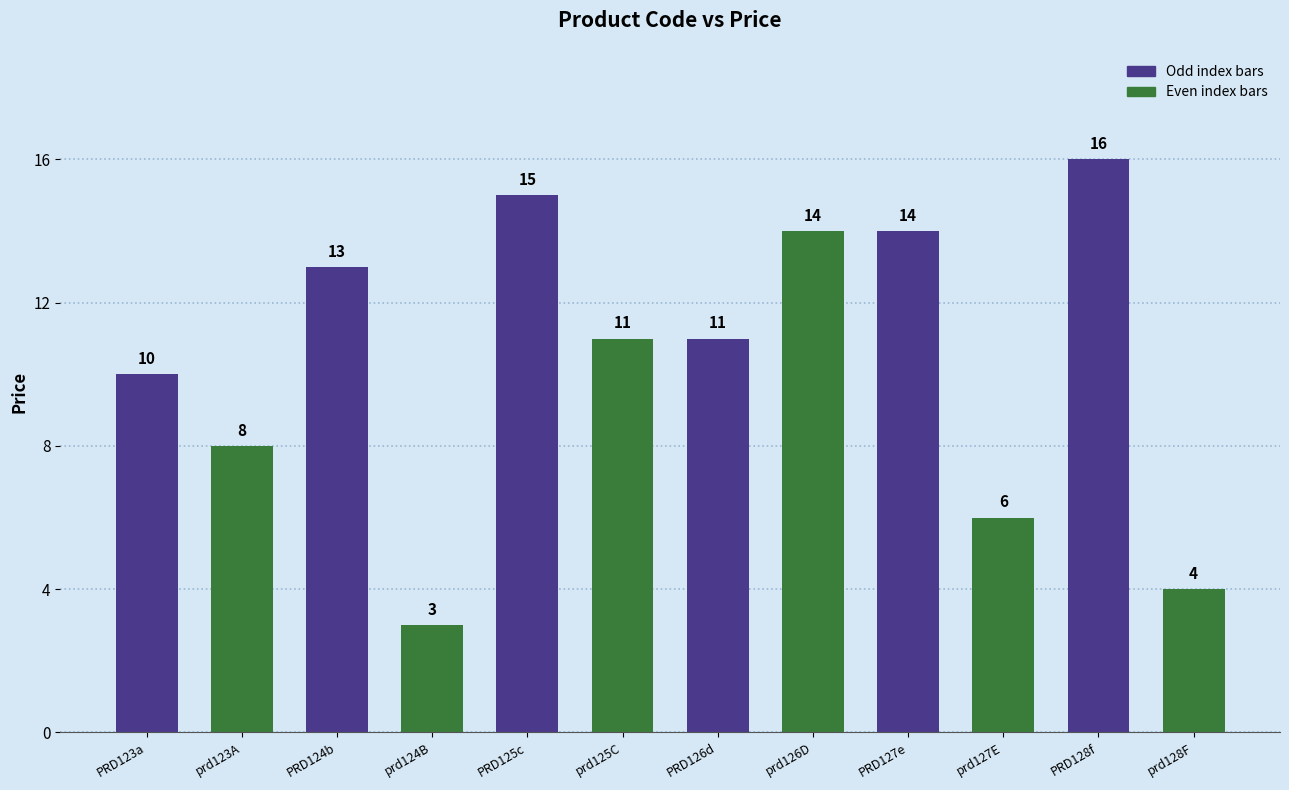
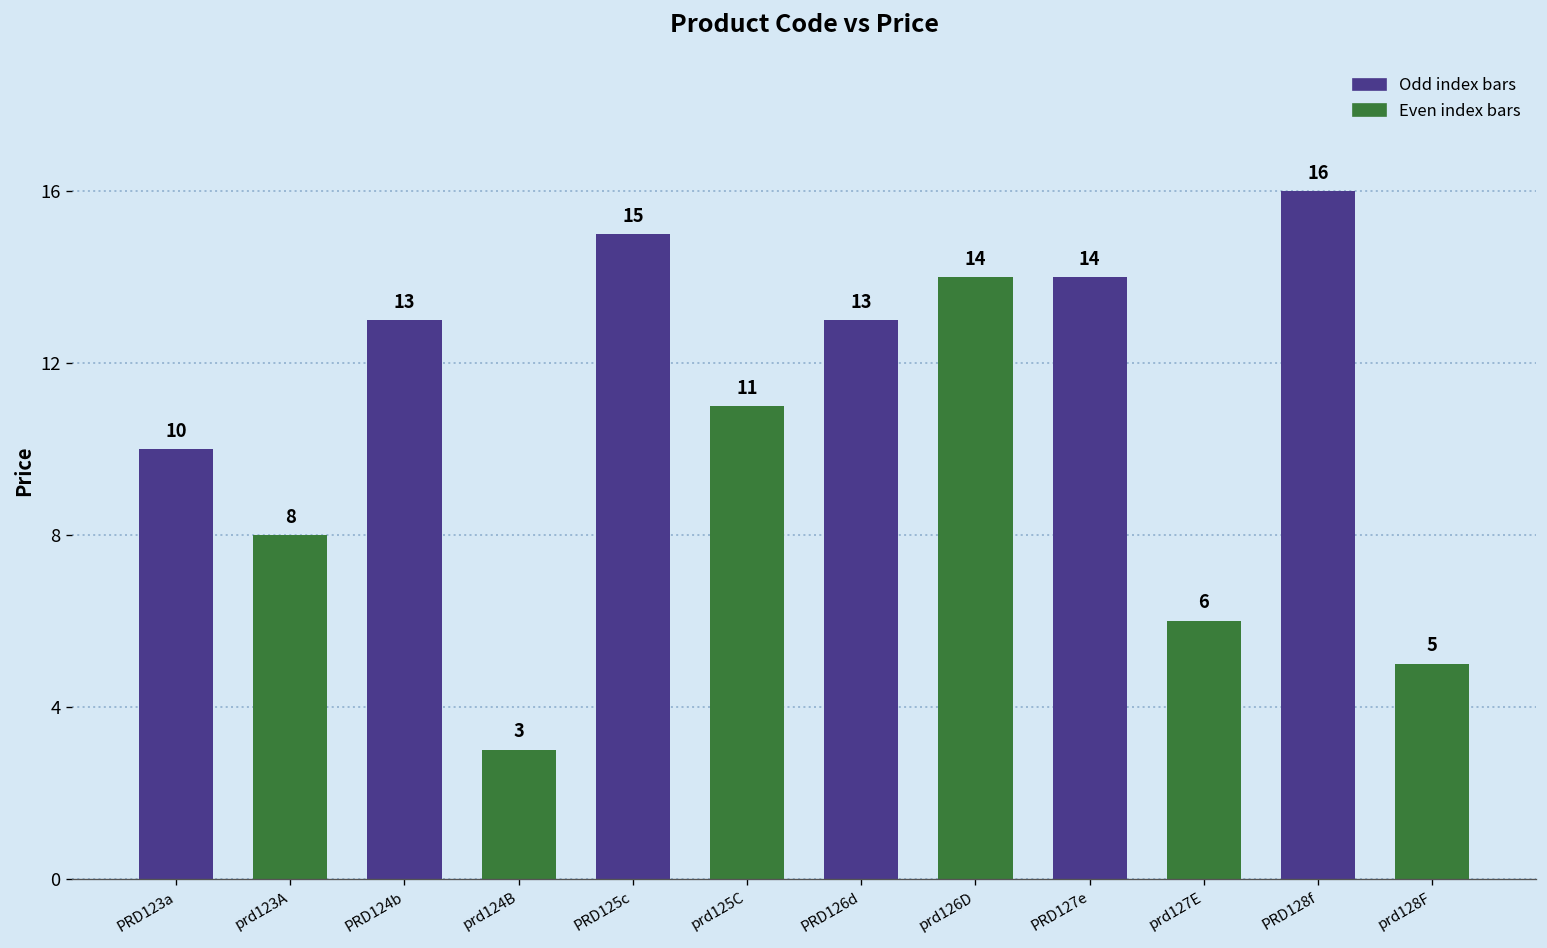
  {
    "PRD123a": 10,
    "prd123A": 8,
    "PRD124b": 13,
    "prd124B": 3,
    "PRD125c": 15,
    "prd125C": 11,
-   "PRD126d": 11,
+   "PRD126d": 13,
    "prd126D": 14,
    "PRD127e": 14,
    "prd127E": 6,
    "PRD128f": 16,
-   "prd128F": 4
+   "prd128F": 5
  }
